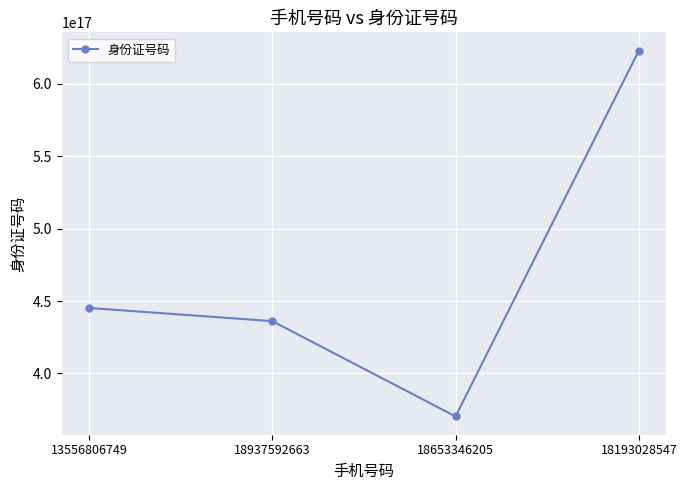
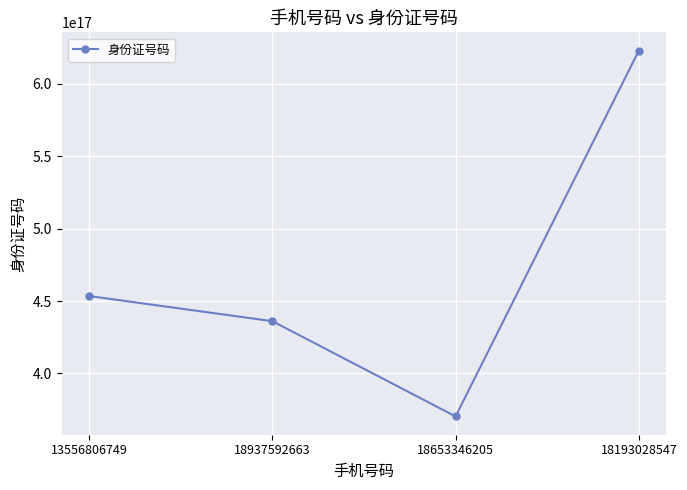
  {
-   "13556806749": 445000000000000000,
+   "13556806749": 453000000000000000,
    "18937592663": 436000000000000000,
    "18653346205": 370000000000000000,
    "18193028547": 623000000000000000
  }
